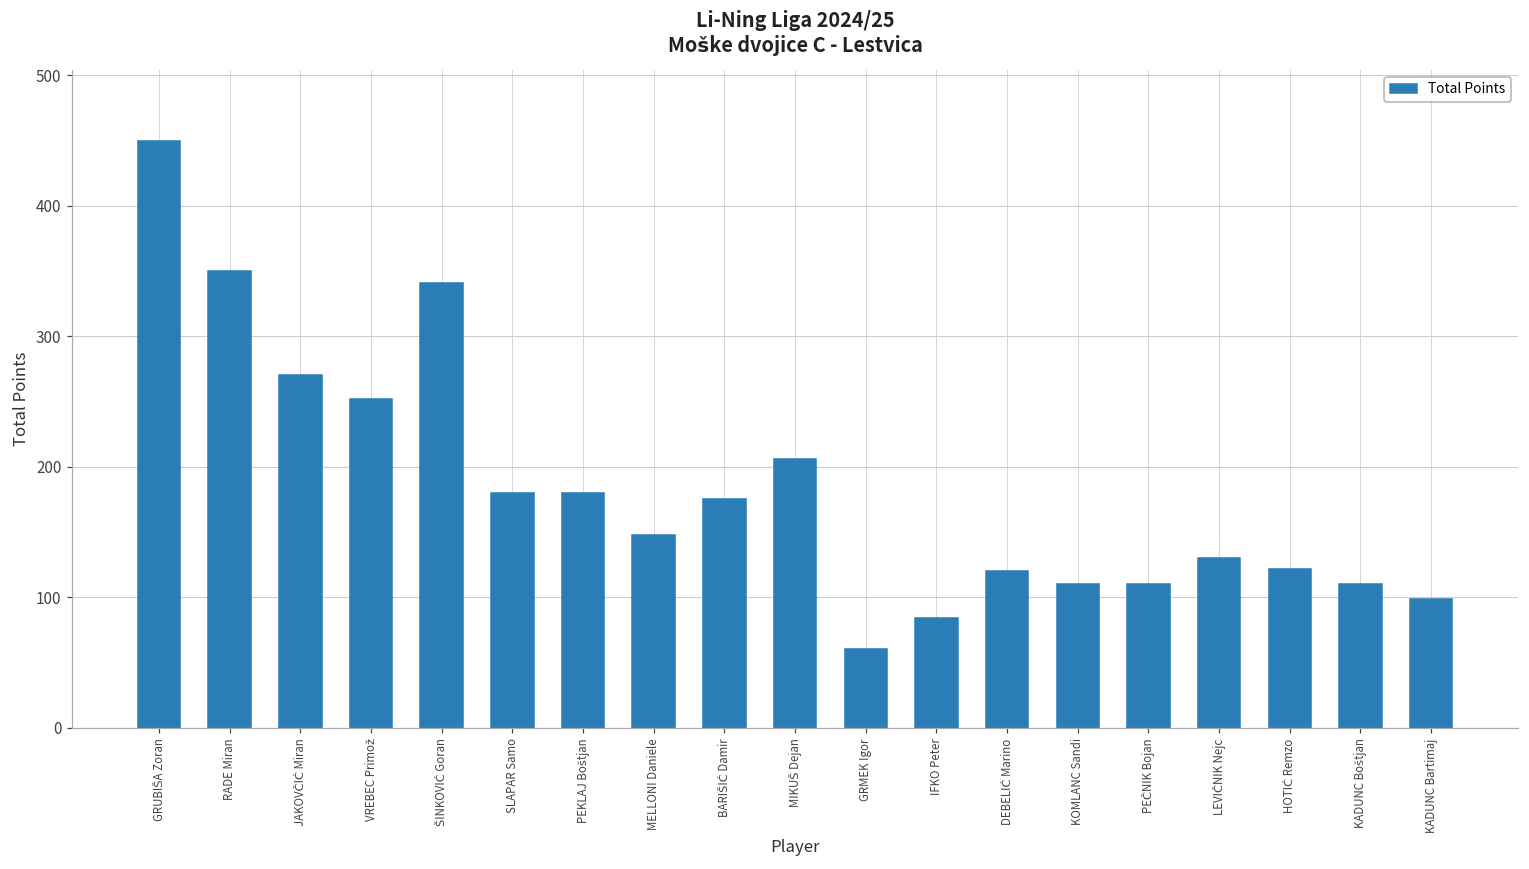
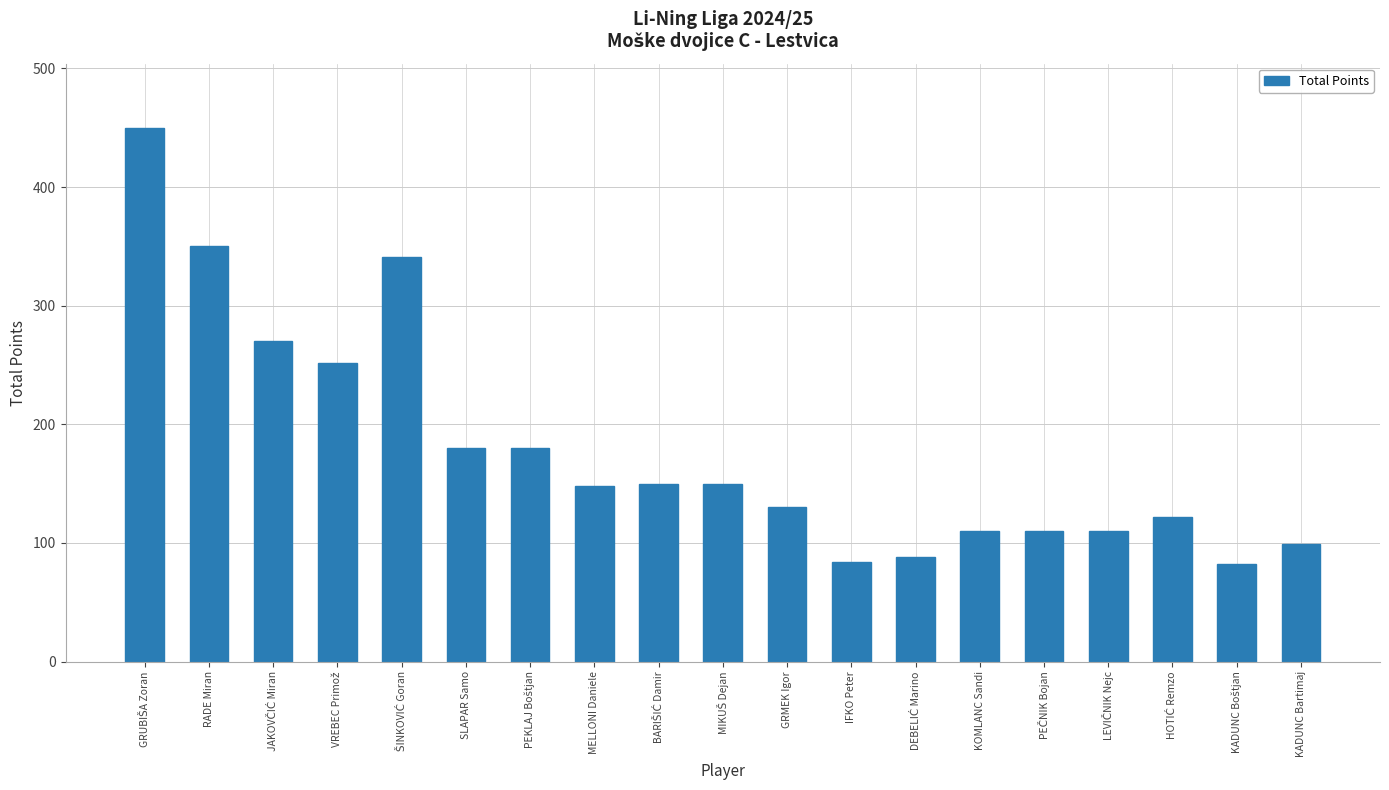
  {
    "GRUBIŠA Zoran": 450,
    "RADE Miran": 350,
    "JAKOVČIĆ Miran": 270,
    "VREBEC Primož": 252,
    "ŠINKOVIĆ Goran": 341,
    "SLAPAR Samo": 180,
    "PEKLAJ Boštjan": 180,
    "MELLONI Daniele": 148,
-   "BARIŠIĆ Damir": 175,
-   "MIKUŠ Dejan": 206,
-   "GRMEK Igor": 60,
+   "BARIŠIĆ Damir": 150,
+   "MIKUŠ Dejan": 150,
+   "GRMEK Igor": 130,
    "IFKO Peter": 84,
-   "DEBELIĆ Marino": 120,
+   "DEBELIĆ Marino": 88,
    "KOMLANC Sandi": 110,
    "PEČNIK Bojan": 110,
-   "LEVIČNIK Nejc": 130,
+   "LEVIČNIK Nejc": 110,
    "HOTIĆ Remzo": 122,
-   "KADUNC Boštjan": 110,
+   "KADUNC Boštjan": 82,
    "KADUNC Bartimaj": 99
  }
